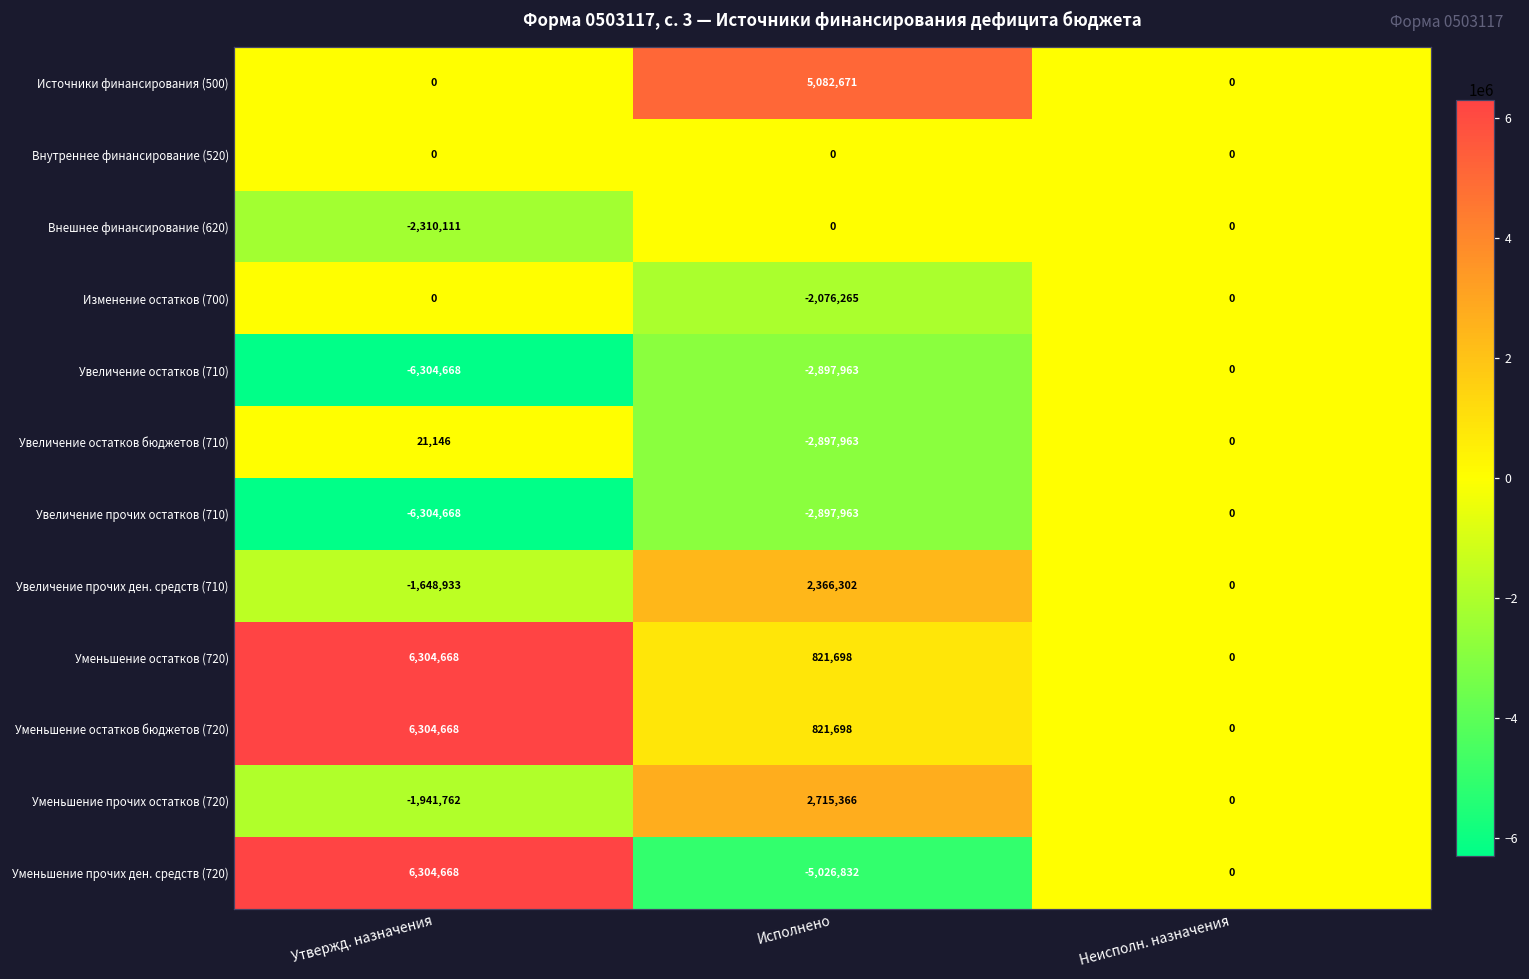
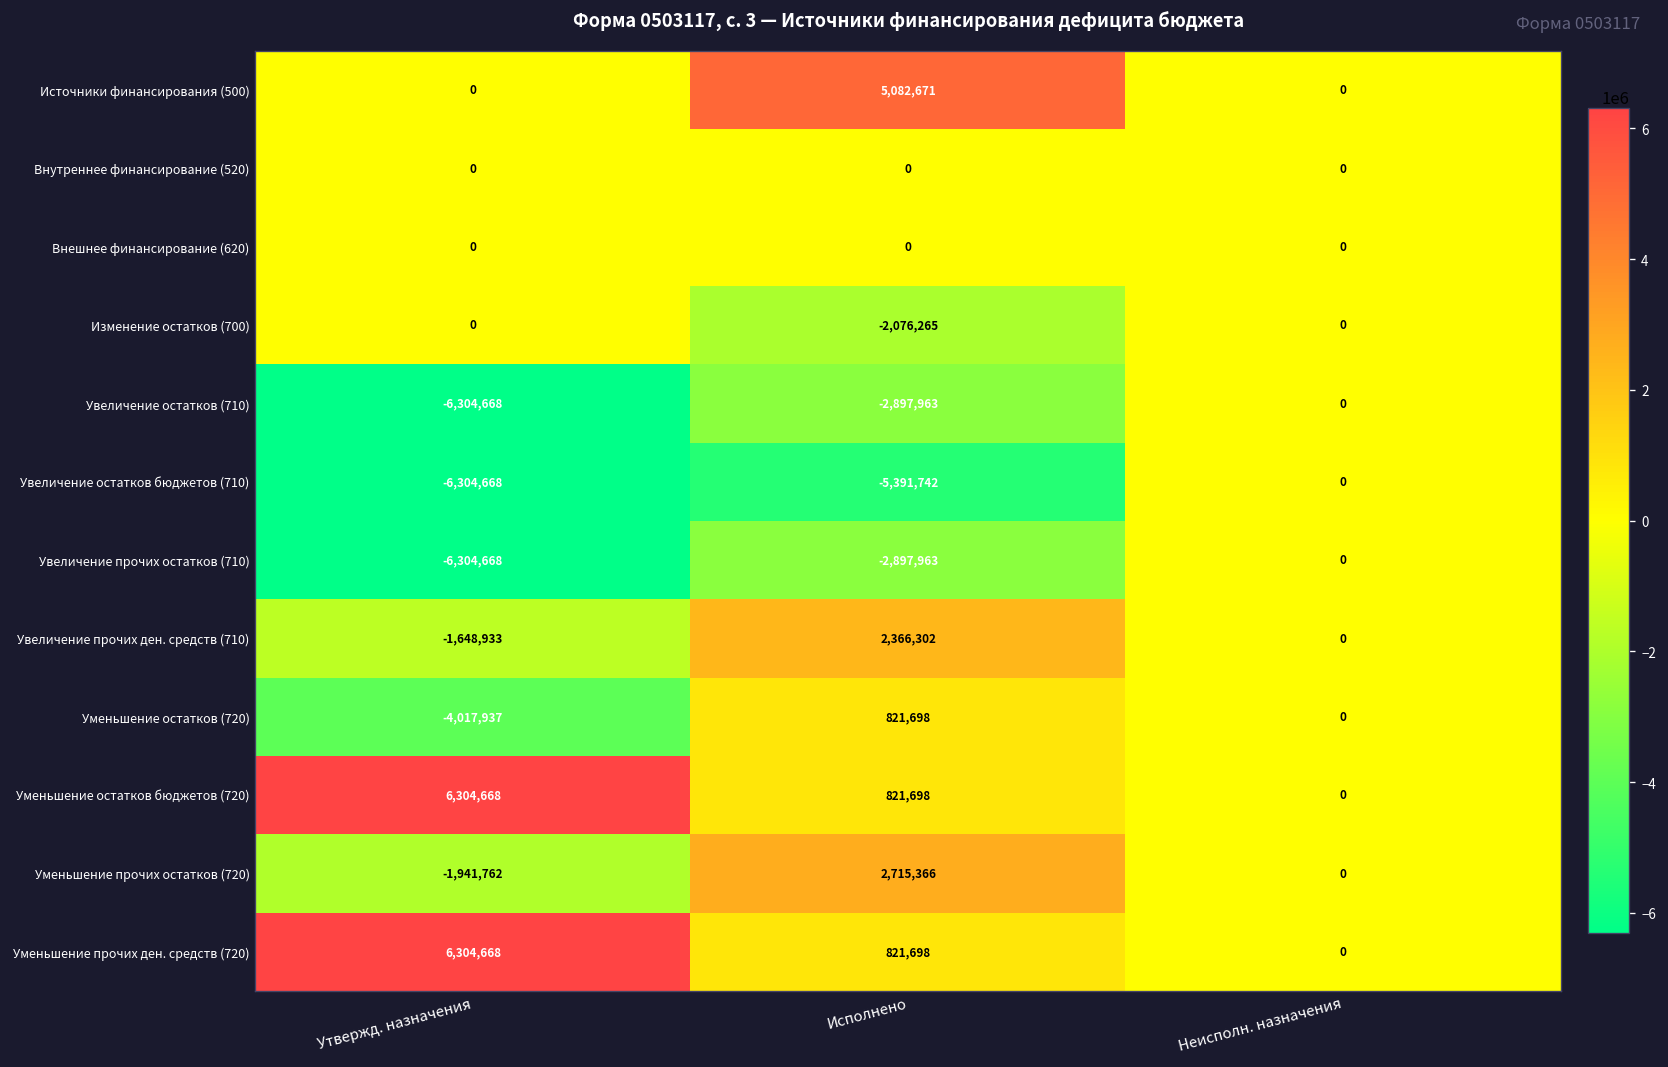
  {
    "Источники финансирования (500)": {
      "Утвержд. назначения": "0",
      "Исполнено": "5,082,671",
      "Неисполн. назначения": "0"
    },
    "Внутреннее финансирование (520)": {
      "Утвержд. назначения": "0",
      "Исполнено": "0",
      "Неисполн. назначения": "0"
    },
    "Внешнее финансирование (620)": {
-     "Утвержд. назначения": "-2,310,111",
+     "Утвержд. назначения": "0",
      "Исполнено": "0",
      "Неисполн. назначения": "0"
    },
    "Изменение остатков (700)": {
      "Утвержд. назначения": "0",
      "Исполнено": "-2,076,265",
      "Неисполн. назначения": "0"
    },
    "Увеличение остатков (710)": {
      "Утвержд. назначения": "-6,304,668",
      "Исполнено": "-2,897,963",
      "Неисполн. назначения": "0"
    },
    "Увеличение остатков бюджетов (710)": {
-     "Утвержд. назначения": "21,146",
-     "Исполнено": "-2,897,963",
+     "Утвержд. назначения": "-6,304,668",
+     "Исполнено": "-5,391,742",
      "Неисполн. назначения": "0"
    },
    "Увеличение прочих остатков (710)": {
      "Утвержд. назначения": "-6,304,668",
      "Исполнено": "-2,897,963",
      "Неисполн. назначения": "0"
    },
    "Увеличение прочих ден. средств (710)": {
      "Утвержд. назначения": "-1,648,933",
      "Исполнено": "2,366,302",
      "Неисполн. назначения": "0"
    },
    "Уменьшение остатков (720)": {
-     "Утвержд. назначения": "6,304,668",
+     "Утвержд. назначения": "-4,017,937",
      "Исполнено": "821,698",
      "Неисполн. назначения": "0"
    },
    "Уменьшение остатков бюджетов (720)": {
      "Утвержд. назначения": "6,304,668",
      "Исполнено": "821,698",
      "Неисполн. назначения": "0"
    },
    "Уменьшение прочих остатков (720)": {
      "Утвержд. назначения": "-1,941,762",
      "Исполнено": "2,715,366",
      "Неисполн. назначения": "0"
    },
    "Уменьшение прочих ден. средств (720)": {
      "Утвержд. назначения": "6,304,668",
-     "Исполнено": "-5,026,832",
+     "Исполнено": "821,698",
      "Неисполн. назначения": "0"
    }
  }
